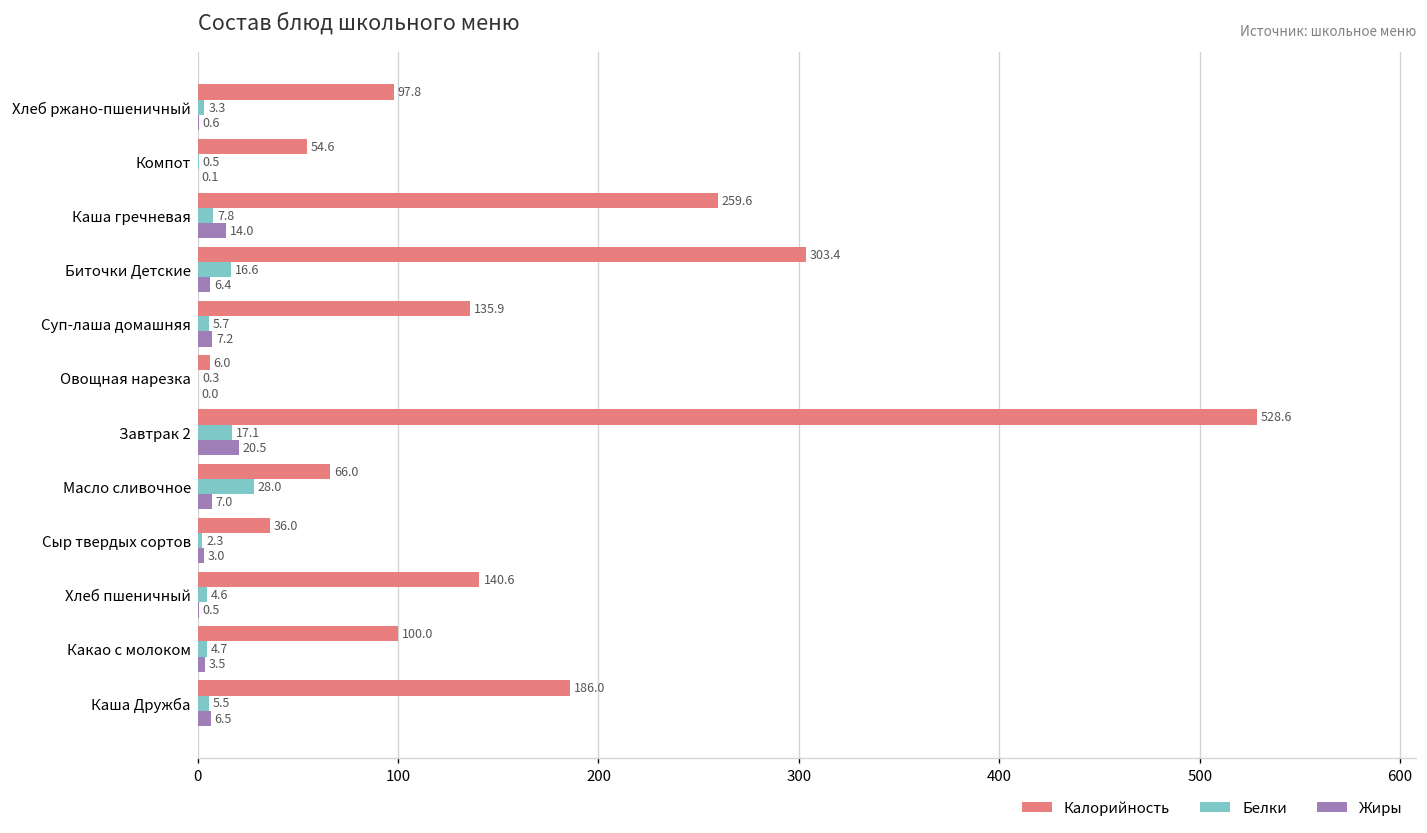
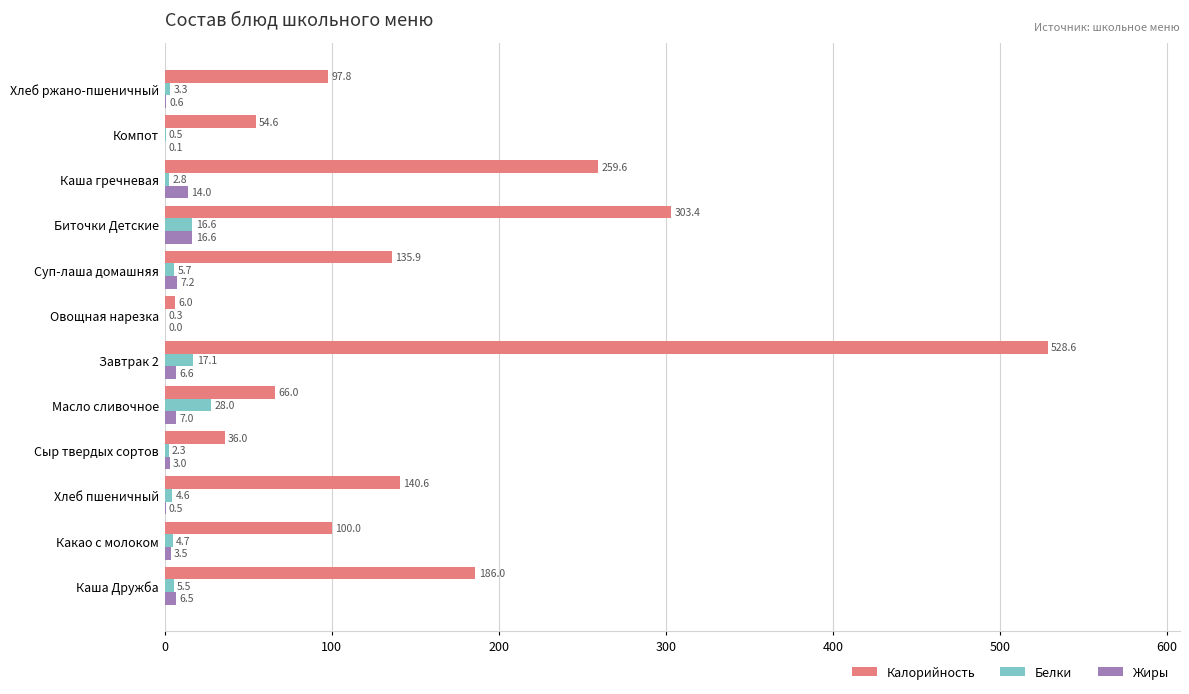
  {
    "Калорийность": {
      "Хлеб ржано-пшеничный": 97.8,
      "Компот": 54.6,
      "Каша гречневая": 259.6,
      "Биточки Детские": 303.4,
      "Суп-лаша домашняя": 135.9,
      "Овощная нарезка": 6.0,
      "Завтрак 2": 528.6,
      "Масло сливочное": 66.0,
      "Сыр твердых сортов": 36.0,
      "Хлеб пшеничный": 140.6,
      "Какао с молоком": 100.0,
      "Каша Дружба": 186.0
    },
    "Белки": {
      "Хлеб ржано-пшеничный": 3.3,
      "Компот": 0.5,
-     "Каша гречневая": 7.8,
+     "Каша гречневая": 2.8,
      "Биточки Детские": 16.6,
      "Суп-лаша домашняя": 5.7,
      "Овощная нарезка": 0.3,
      "Завтрак 2": 17.1,
      "Масло сливочное": 28.0,
      "Сыр твердых сортов": 2.3,
      "Хлеб пшеничный": 4.6,
      "Какао с молоком": 4.7,
      "Каша Дружба": 5.5
    },
    "Жиры": {
      "Хлеб ржано-пшеничный": 0.6,
      "Компот": 0.1,
      "Каша гречневая": 14.0,
-     "Биточки Детские": 6.4,
+     "Биточки Детские": 16.6,
      "Суп-лаша домашняя": 7.2,
      "Овощная нарезка": 0.0,
-     "Завтрак 2": 20.5,
+     "Завтрак 2": 6.6,
      "Масло сливочное": 7.0,
      "Сыр твердых сортов": 3.0,
      "Хлеб пшеничный": 0.5,
      "Какао с молоком": 3.5,
      "Каша Дружба": 6.5
    }
  }
